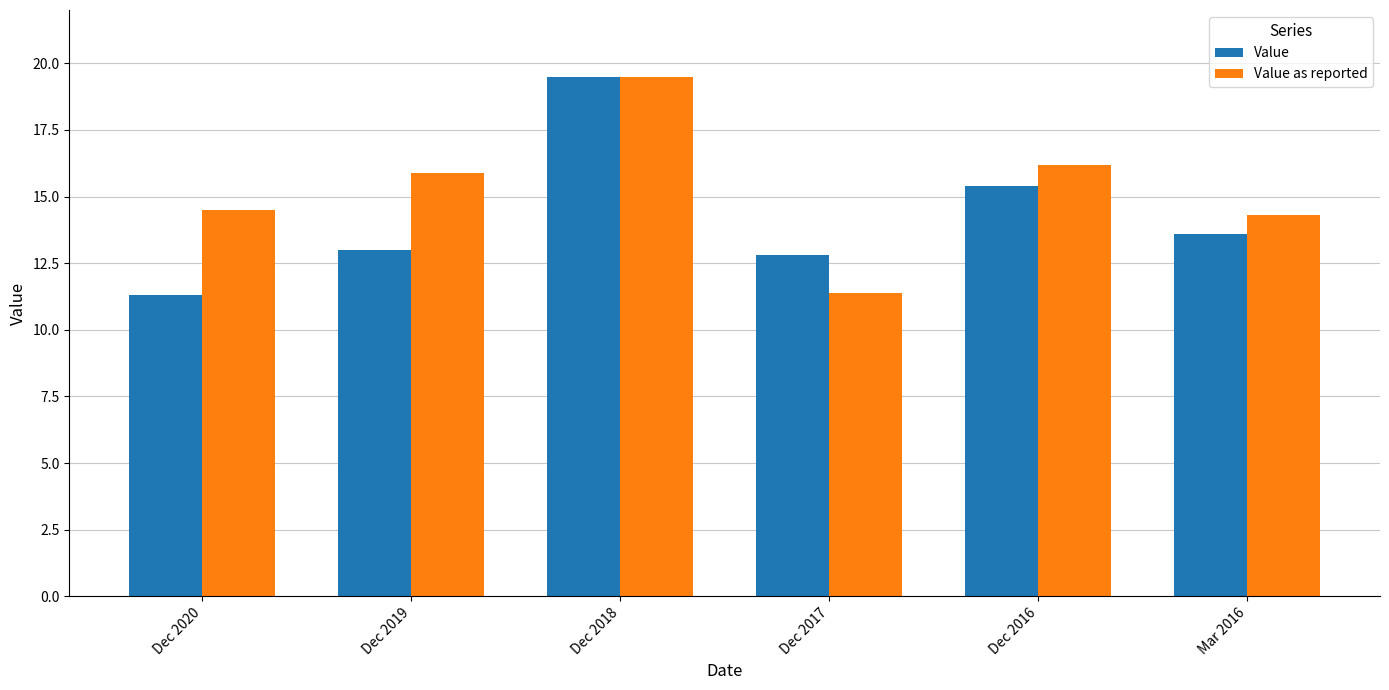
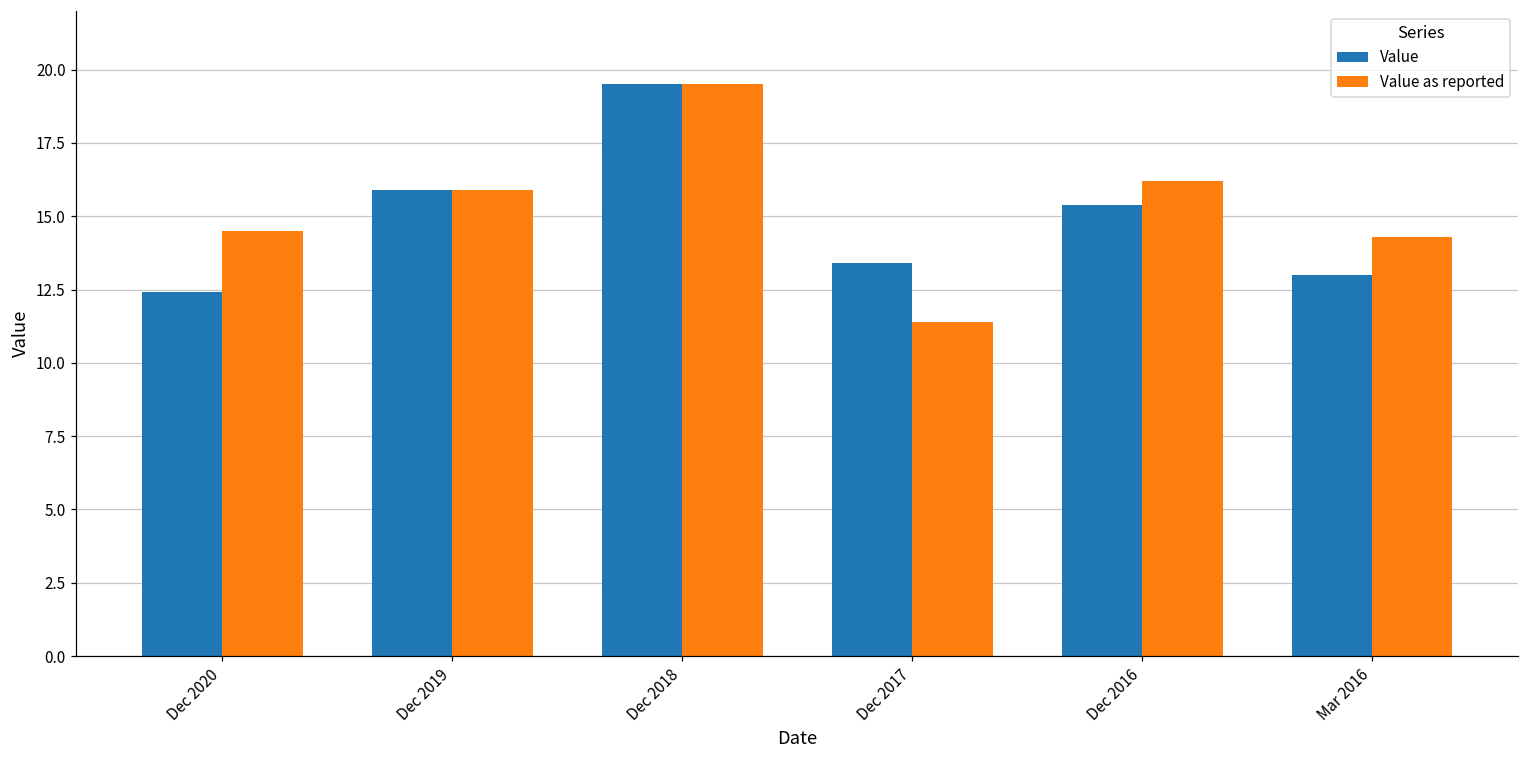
  {
    "Value": {
-     "Dec 2020": 11.3,
-     "Dec 2019": 13.0,
+     "Dec 2020": 12.4,
+     "Dec 2019": 15.9,
      "Dec 2018": 19.5,
-     "Dec 2017": 12.8,
+     "Dec 2017": 13.4,
      "Dec 2016": 15.4,
-     "Mar 2016": 13.6
+     "Mar 2016": 13.0
    },
    "Value as reported": {
      "Dec 2020": 14.5,
      "Dec 2019": 15.9,
      "Dec 2018": 19.5,
      "Dec 2017": 11.4,
      "Dec 2016": 16.2,
      "Mar 2016": 14.3
    }
  }
